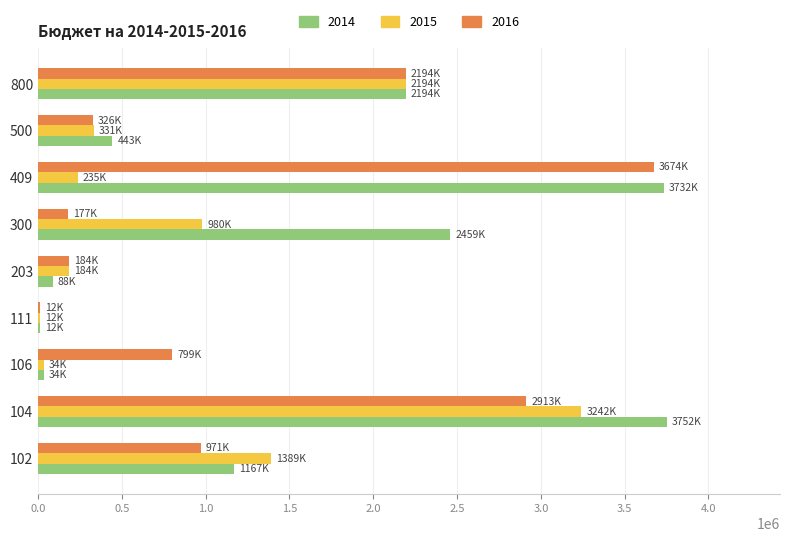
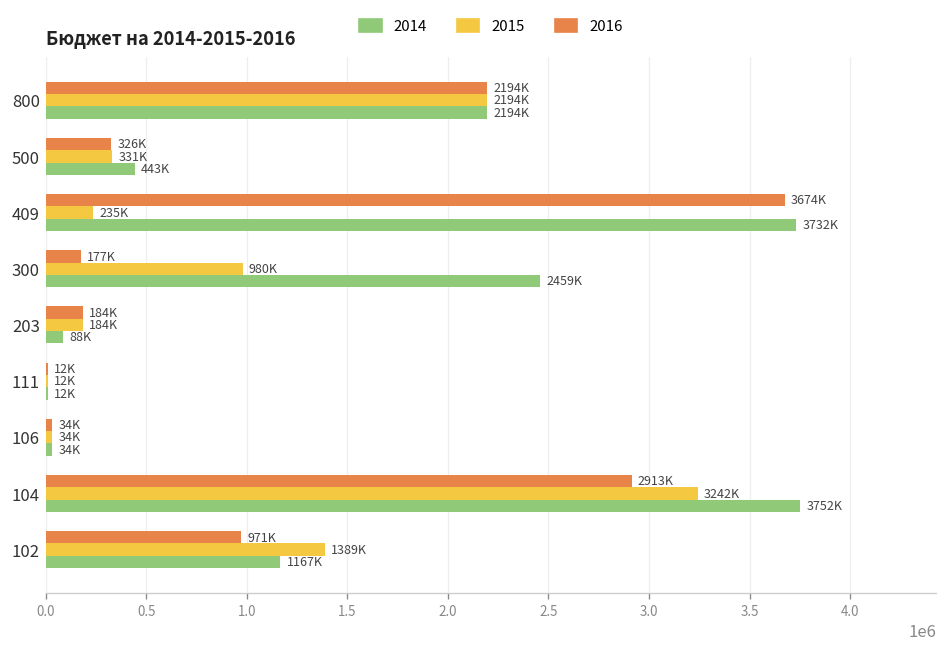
  {
    "2014": {
      "800": "2194K",
      "500": "443K",
      "409": "3732K",
      "300": "2459K",
      "203": "88K",
      "111": "12K",
      "106": "34K",
      "104": "3752K",
      "102": "1167K"
    },
    "2015": {
      "800": "2194K",
      "500": "331K",
      "409": "235K",
      "300": "980K",
      "203": "184K",
      "111": "12K",
      "106": "34K",
      "104": "3242K",
      "102": "1389K"
    },
    "2016": {
      "800": "2194K",
      "500": "326K",
      "409": "3674K",
      "300": "177K",
      "203": "184K",
      "111": "12K",
-     "106": "799K",
+     "106": "34K",
      "104": "2913K",
      "102": "971K"
    }
  }
